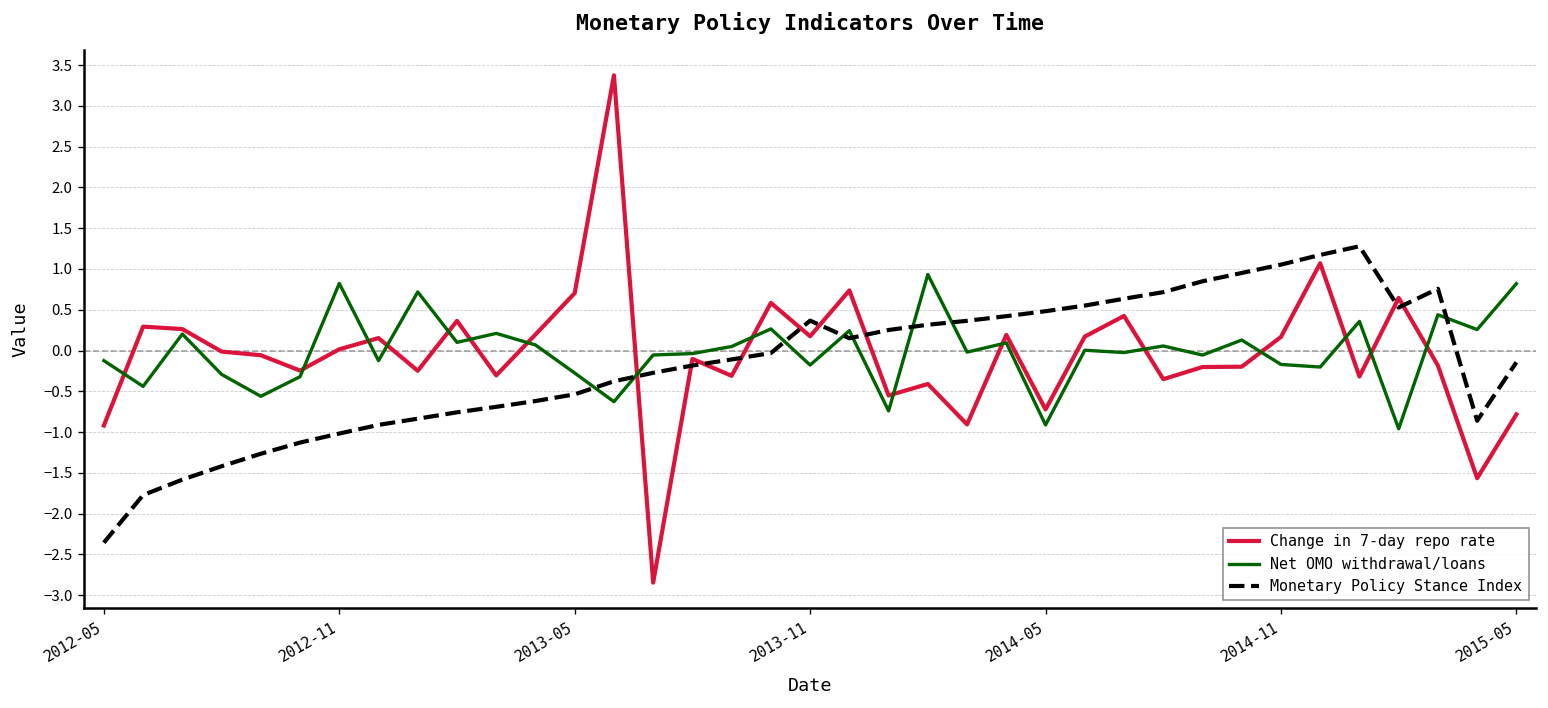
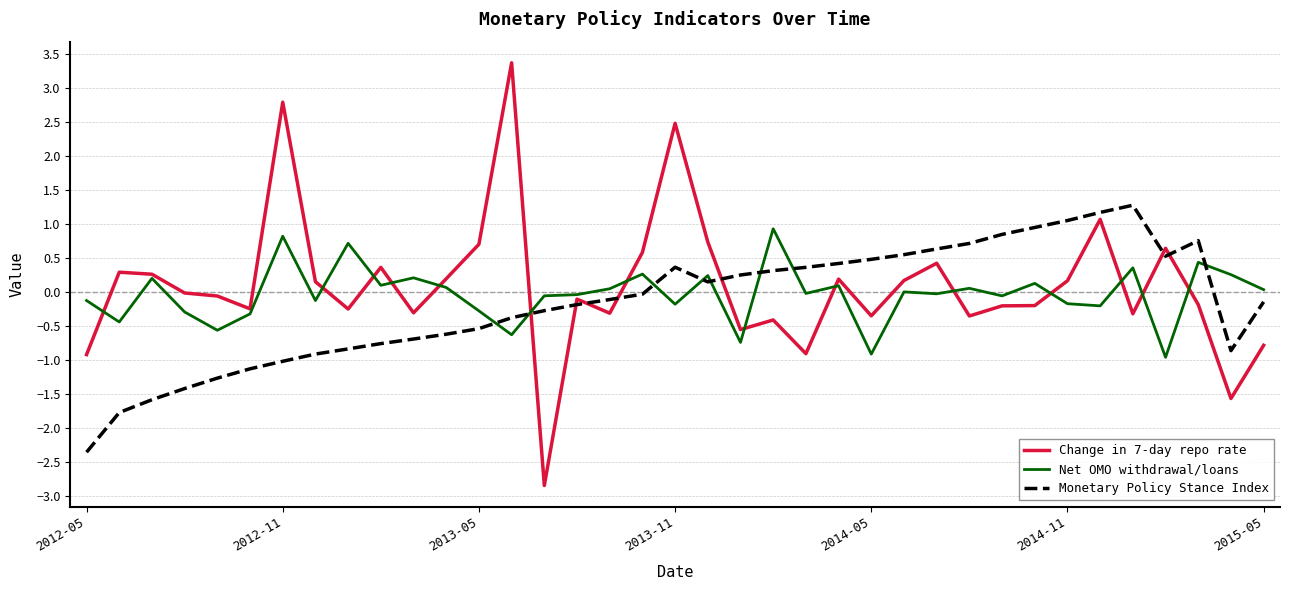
  {
    "Change in 7-day repo rate": {
      "2012-05": -0.9,
-     "2012-11": 0.0,
+     "2012-11": 2.8,
      "2013-05": 0.7,
-     "2013-11": 0.2,
-     "2014-05": -0.7,
+     "2013-11": 2.5,
+     "2014-05": -0.3,
      "2014-11": 0.2,
      "2015-05": -0.8
    },
    "Net OMO withdrawal/loans": {
      "2012-05": -0.1,
      "2012-11": 0.8,
      "2013-05": -0.3,
      "2013-11": -0.2,
      "2014-05": -0.9,
      "2014-11": -0.2,
-     "2015-05": 0.8
+     "2015-05": 0.0
    },
    "Monetary Policy Stance Index": {
      "2012-05": -2.4,
      "2012-11": -1.0,
      "2013-05": -0.5,
      "2013-11": 0.4,
      "2014-05": 0.5,
      "2014-11": 1.1,
      "2015-05": -0.1
    }
  }
